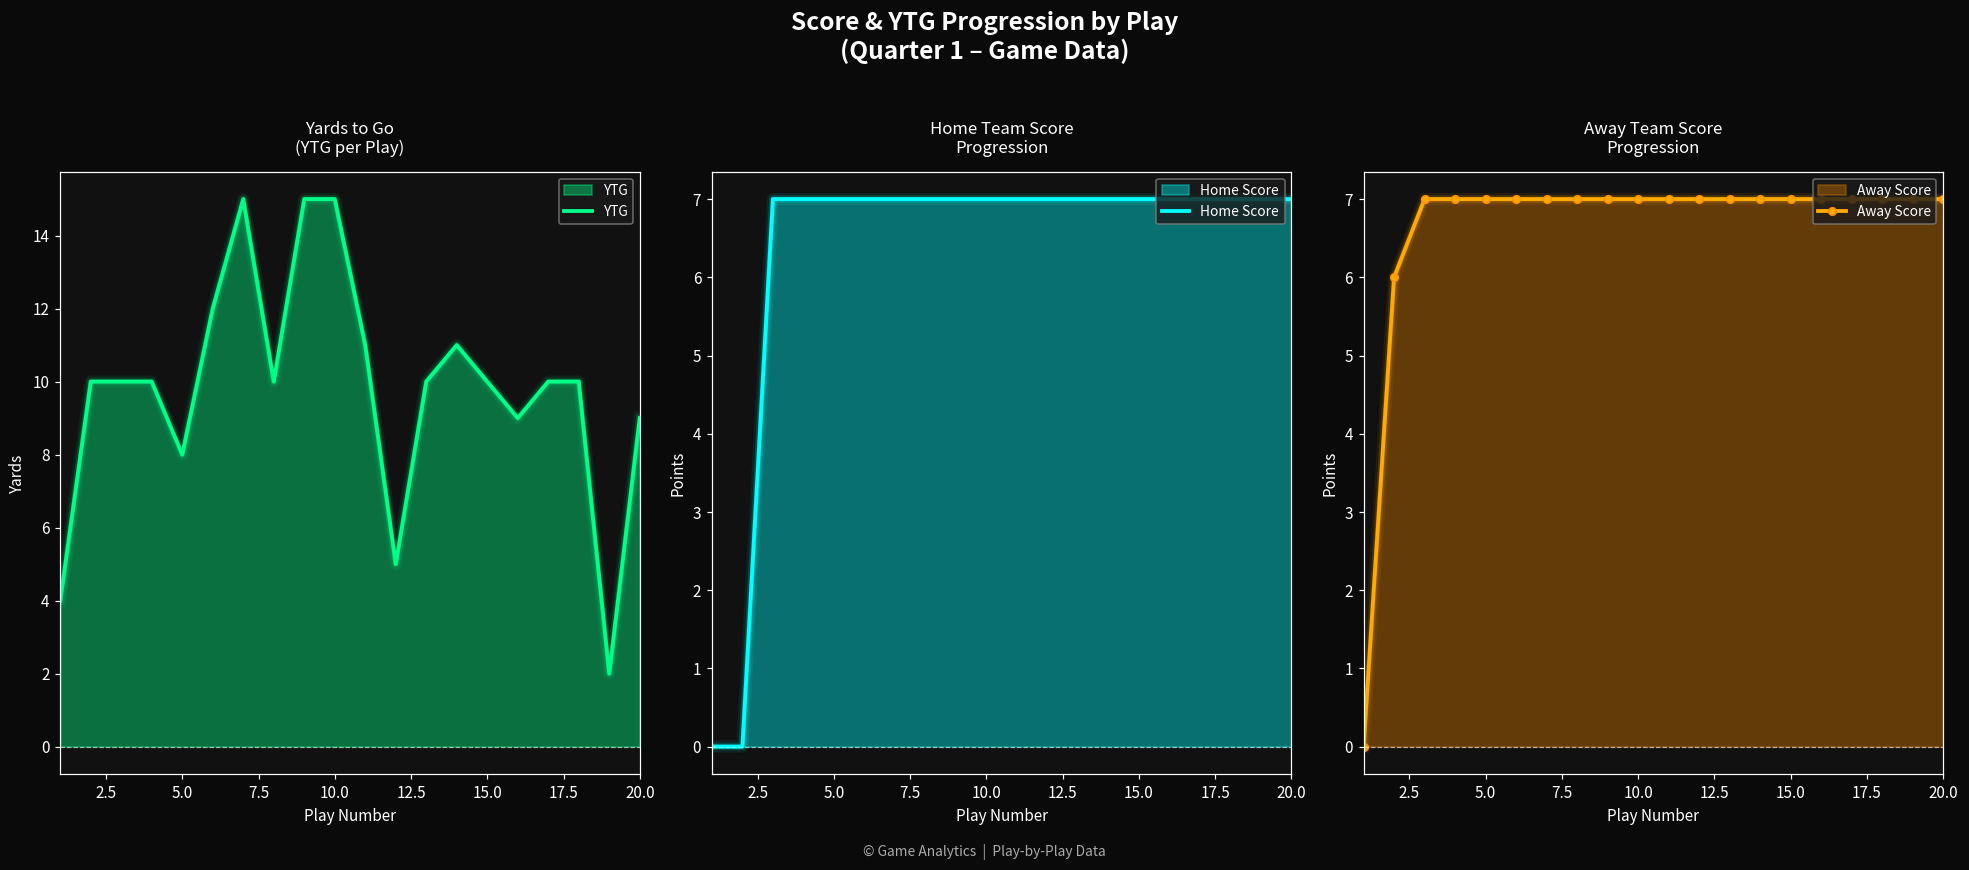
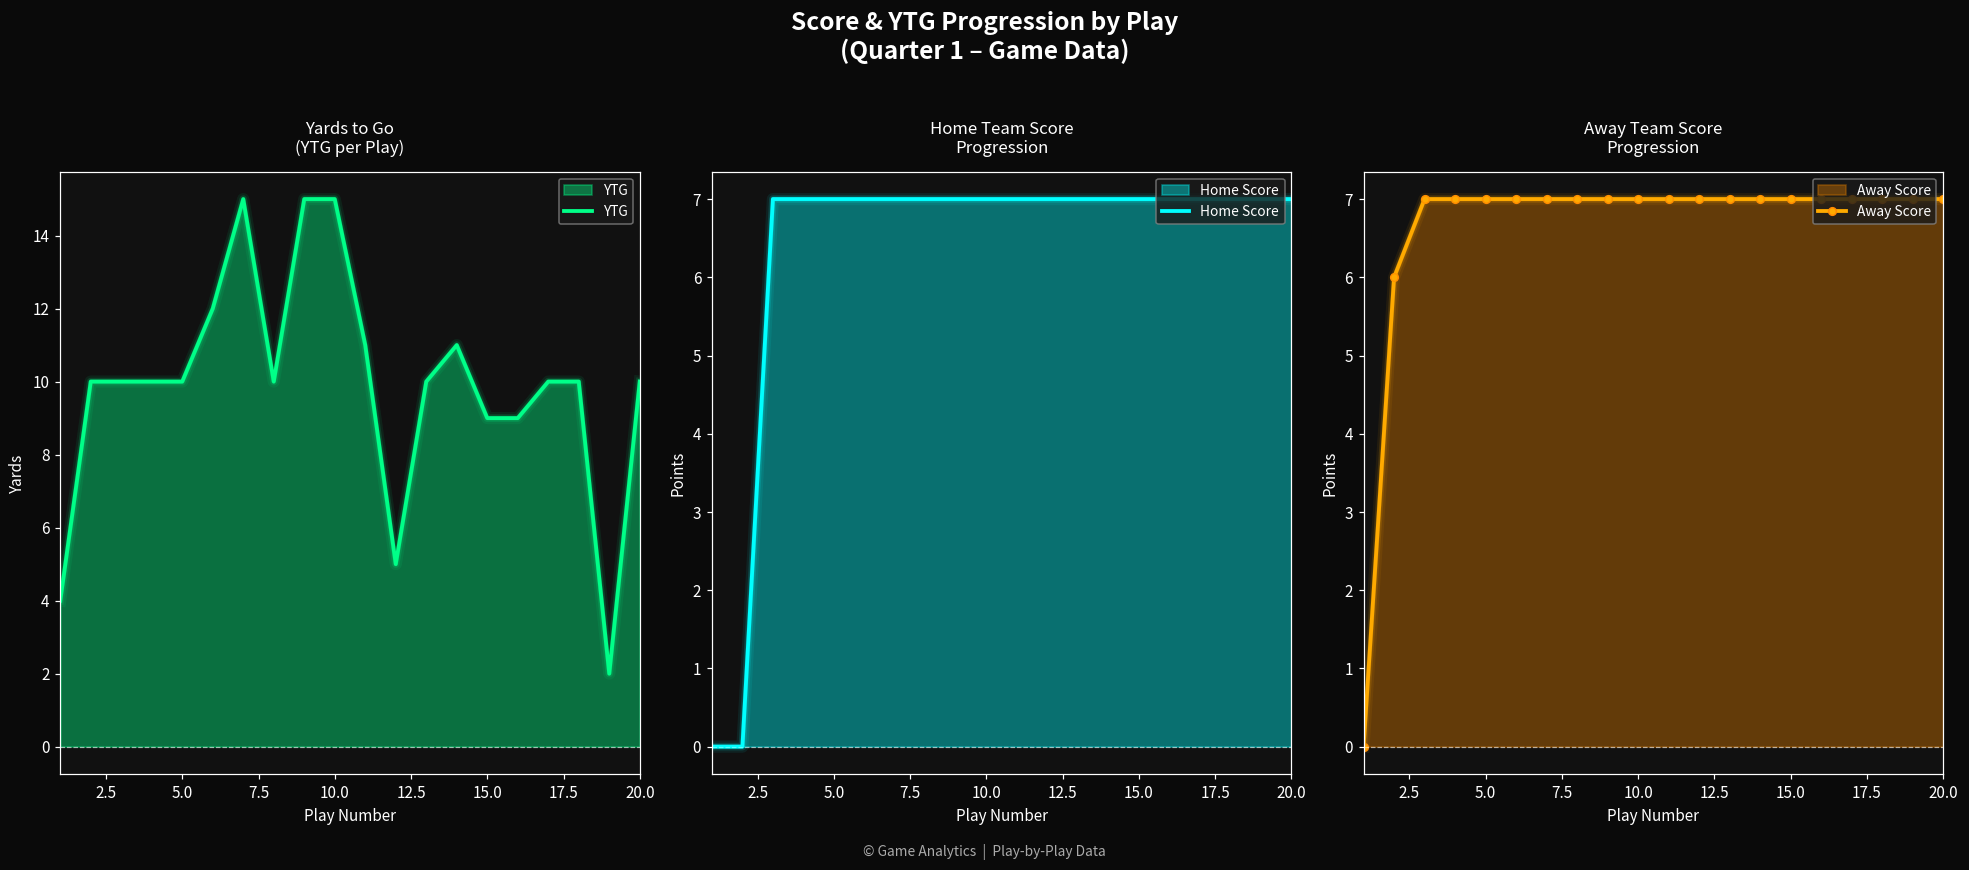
  {
    "Yards to Go (YTG per Play)": {
-     "5.0": 8,
+     "5.0": 10,
      "10.0": 15,
-     "15.0": 10,
-     "20.0": 9
+     "15.0": 9,
+     "20.0": 10
    },
    "Home Team Score Progression": {
      "5.0": 7.0,
      "10.0": 7.0,
      "15.0": 7.0,
      "20.0": 7.0
    },
    "Away Team Score Progression": {
      "5.0": 7.0,
      "10.0": 7.0,
      "15.0": 7.0,
      "20.0": 7.0
    }
  }
